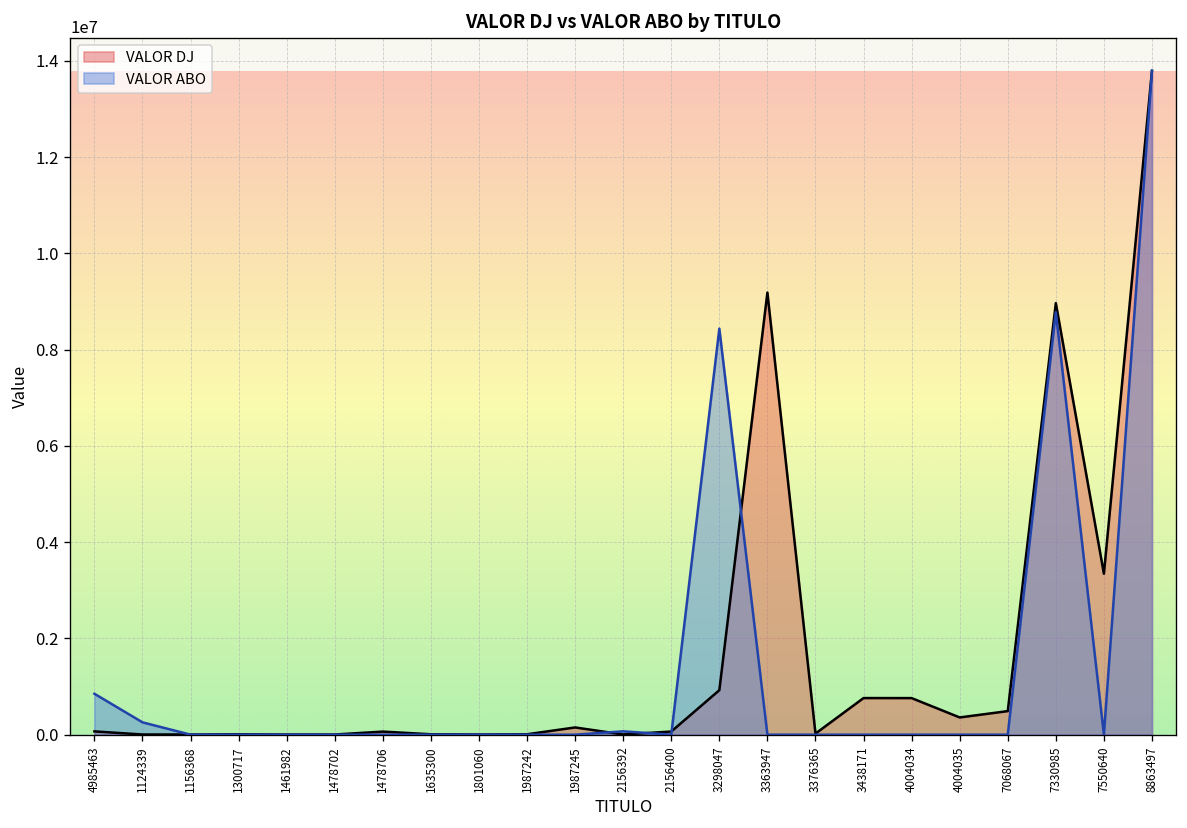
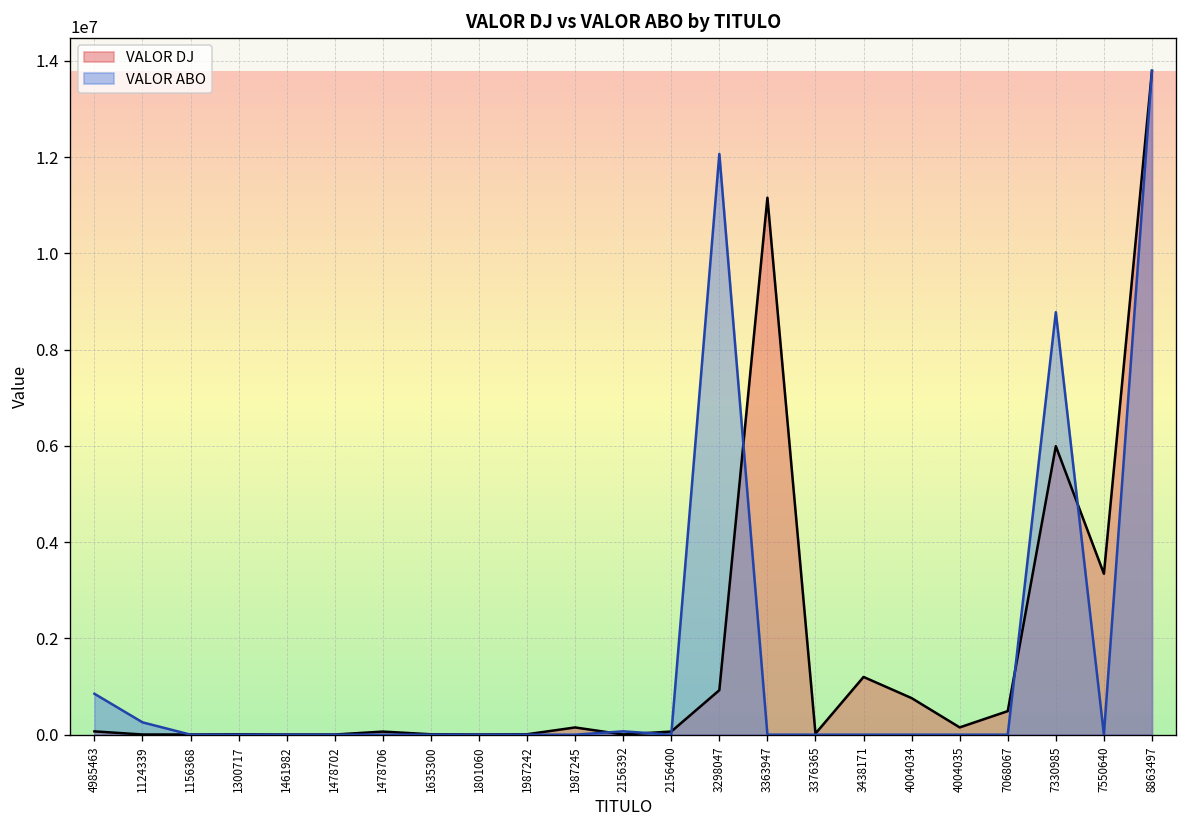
  {
    "VALOR DJ": {
      "4985463": 100000,
      "1124339": 0,
      "1987245": 200000,
      "2156392": 0,
      "2156400": 100000,
      "3298047": 900000,
-     "3363947": 9200000,
-     "3438171": 800000,
+     "3363947": 11200000,
+     "3438171": 1200000,
      "4004034": 800000,
-     "4004035": 400000,
+     "4004035": 200000,
      "7068067": 500000,
-     "7330985": 9000000,
+     "7330985": 6000000,
      "7550640": 3300000
    },
    "VALOR ABO": {
      "4985463": 900000,
      "1124339": 300000,
      "1987245": 0,
      "2156392": 100000,
      "2156400": 0,
-     "3298047": 8400000,
+     "3298047": 12100000,
      "3363947": 0,
      "3438171": 0,
      "4004034": 0,
      "4004035": 0,
      "7068067": 0,
      "7330985": 8800000,
      "7550640": 0
    }
  }
